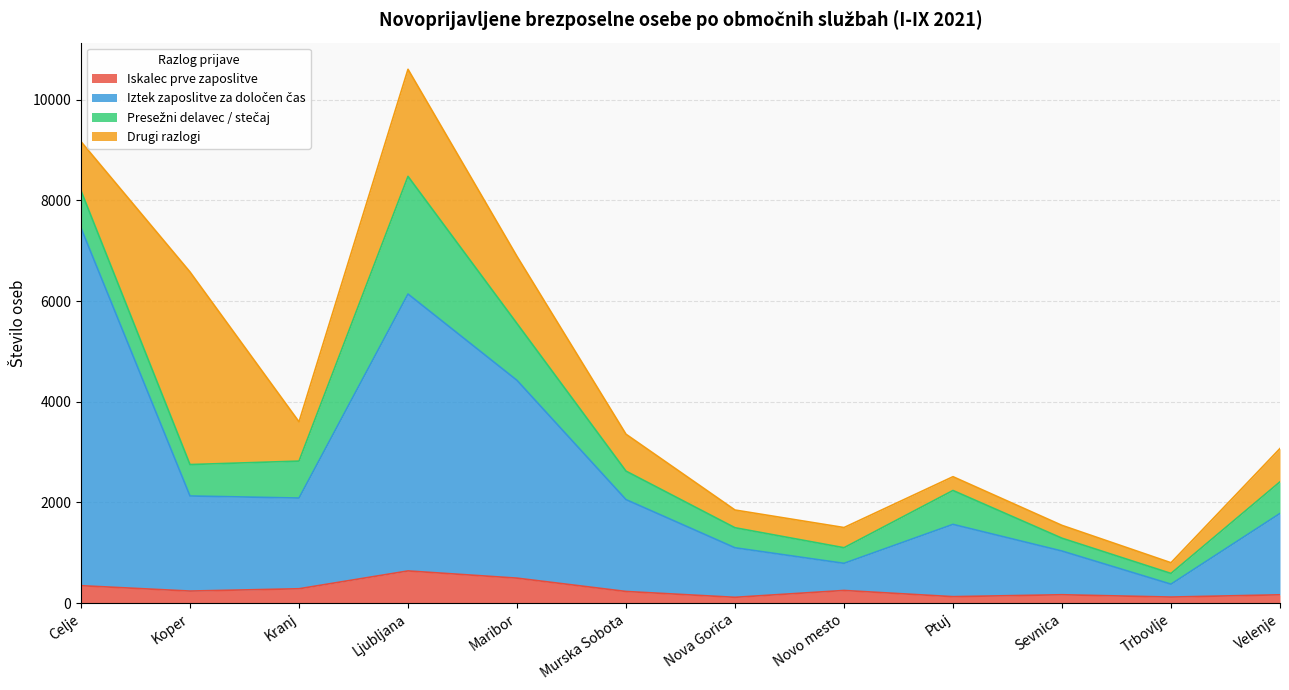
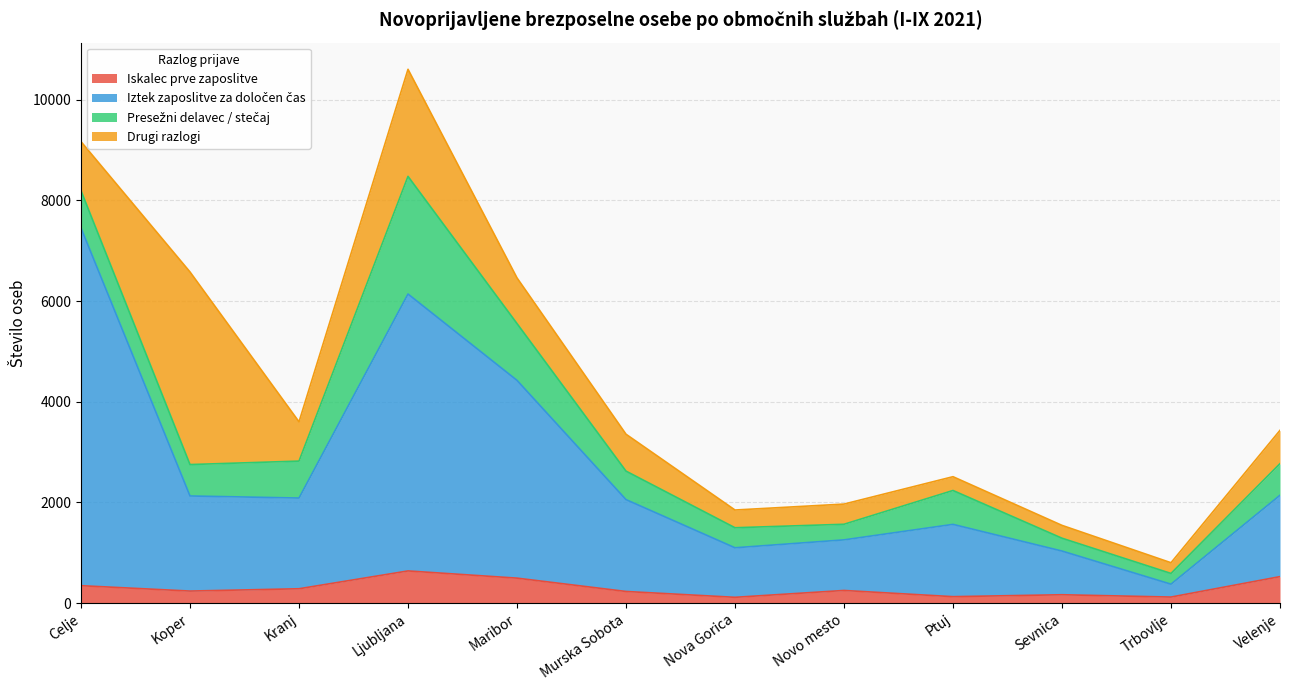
  {
    "Iskalec prve zaposlitve": {
      "Celje": 300,
      "Koper": 200,
      "Kranj": 300,
      "Ljubljana": 600,
      "Maribor": 500,
      "Murska Sobota": 200,
      "Nova Gorica": 100,
      "Novo mesto": 300,
      "Ptuj": 100,
      "Sevnica": 200,
      "Trbovlje": 100,
-     "Velenje": 200
+     "Velenje": 500
    },
    "Iztek zaposlitve za določen čas": {
      "Celje": 7100,
      "Koper": 1900,
      "Kranj": 1800,
      "Ljubljana": 5500,
      "Maribor": 3900,
      "Murska Sobota": 1800,
      "Nova Gorica": 1000,
-     "Novo mesto": 500,
+     "Novo mesto": 1000,
      "Ptuj": 1400,
      "Sevnica": 900,
      "Trbovlje": 300,
      "Velenje": 1600
    },
    "Presežni delavec / stečaj": {
      "Celje": 700,
      "Koper": 600,
      "Kranj": 700,
      "Ljubljana": 2300,
      "Maribor": 1100,
      "Murska Sobota": 600,
      "Nova Gorica": 400,
      "Novo mesto": 300,
      "Ptuj": 700,
      "Sevnica": 300,
      "Trbovlje": 200,
      "Velenje": 600
    },
    "Drugi razlogi": {
      "Celje": 1000,
      "Koper": 3800,
      "Kranj": 800,
      "Ljubljana": 2100,
-     "Maribor": 1300,
+     "Maribor": 900,
      "Murska Sobota": 700,
      "Nova Gorica": 400,
      "Novo mesto": 400,
      "Ptuj": 300,
      "Sevnica": 300,
      "Trbovlje": 200,
      "Velenje": 700
    }
  }
